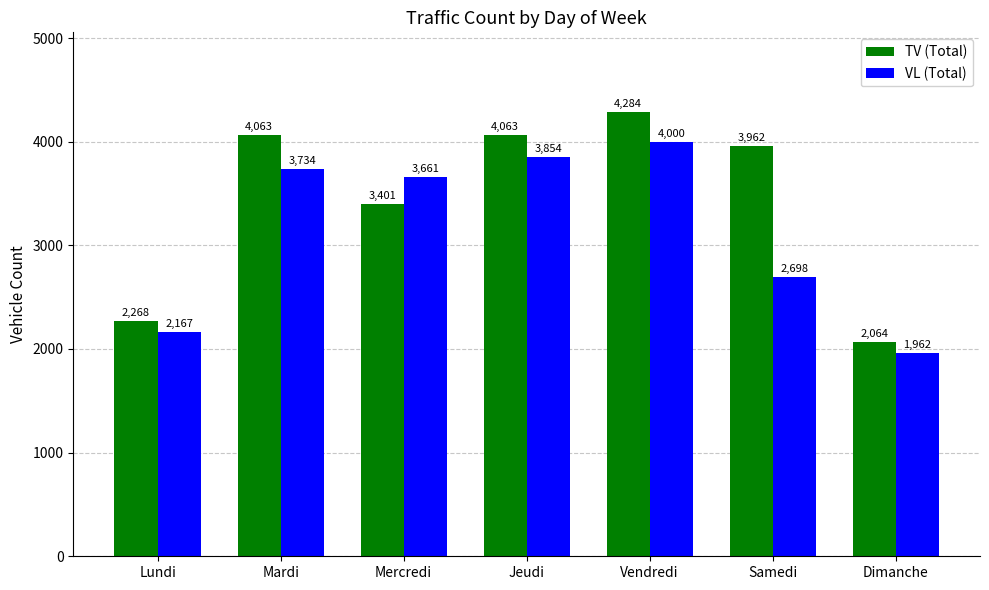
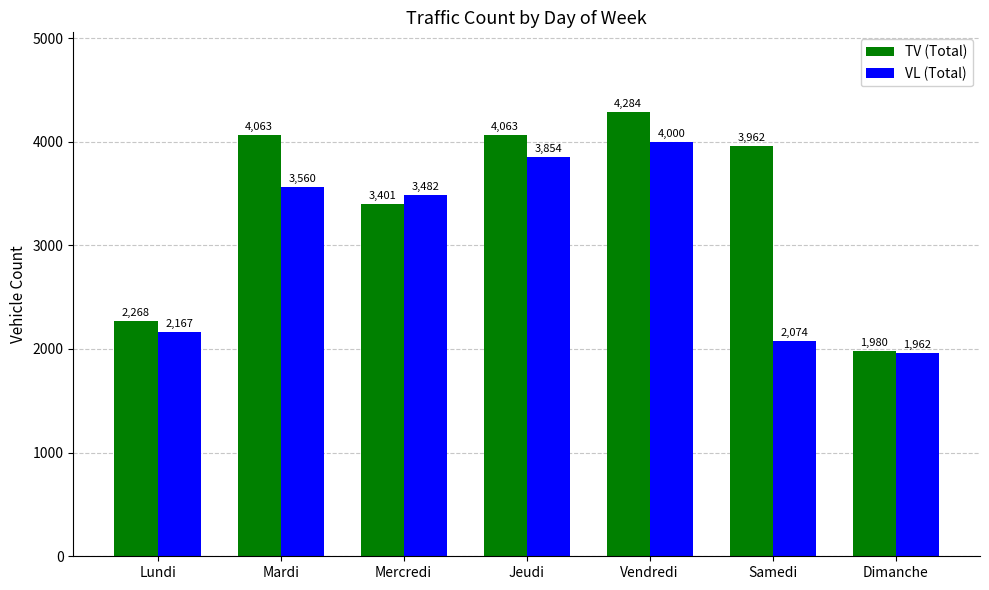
  {
    "TV (Total)": {
      "Lundi": "2,268",
      "Mardi": "4,063",
      "Mercredi": "3,401",
      "Jeudi": "4,063",
      "Vendredi": "4,284",
      "Samedi": "3,962",
-     "Dimanche": "2,064"
+     "Dimanche": "1,980"
    },
    "VL (Total)": {
      "Lundi": "2,167",
-     "Mardi": "3,734",
-     "Mercredi": "3,661",
+     "Mardi": "3,560",
+     "Mercredi": "3,482",
      "Jeudi": "3,854",
      "Vendredi": "4,000",
-     "Samedi": "2,698",
+     "Samedi": "2,074",
      "Dimanche": "1,962"
    }
  }
